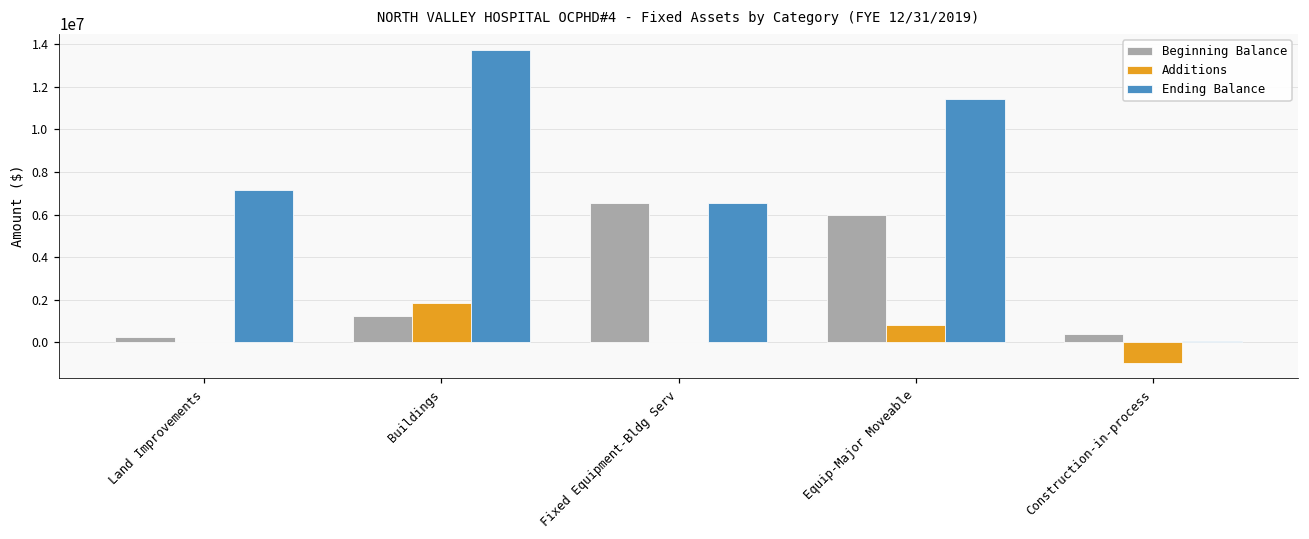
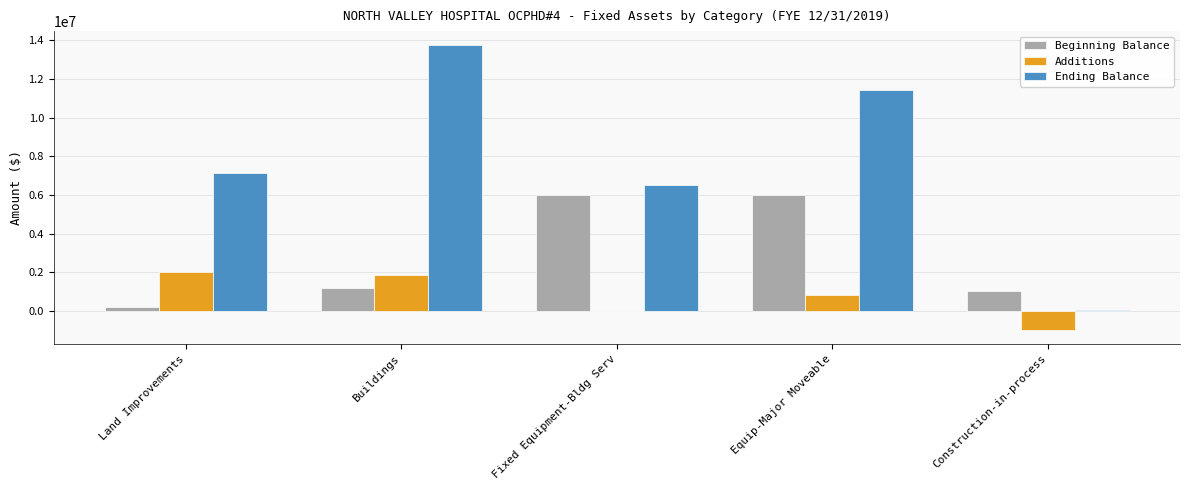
  {
    "Beginning Balance": {
      "Land Improvements": 200000,
      "Buildings": 1200000,
-     "Fixed Equipment-Bldg Serv": 6500000,
+     "Fixed Equipment-Bldg Serv": 6000000,
      "Equip-Major Moveable": 6000000,
-     "Construction-in-process": 400000
+     "Construction-in-process": 1000000
    },
    "Additions": {
-     "Land Improvements": 0,
+     "Land Improvements": 2000000,
      "Buildings": 1800000,
      "Equip-Major Moveable": 800000,
      "Construction-in-process": -1000000
    },
    "Ending Balance": {
      "Land Improvements": 7100000,
      "Buildings": 13700000,
      "Fixed Equipment-Bldg Serv": 6500000,
      "Equip-Major Moveable": 11400000
    }
  }
